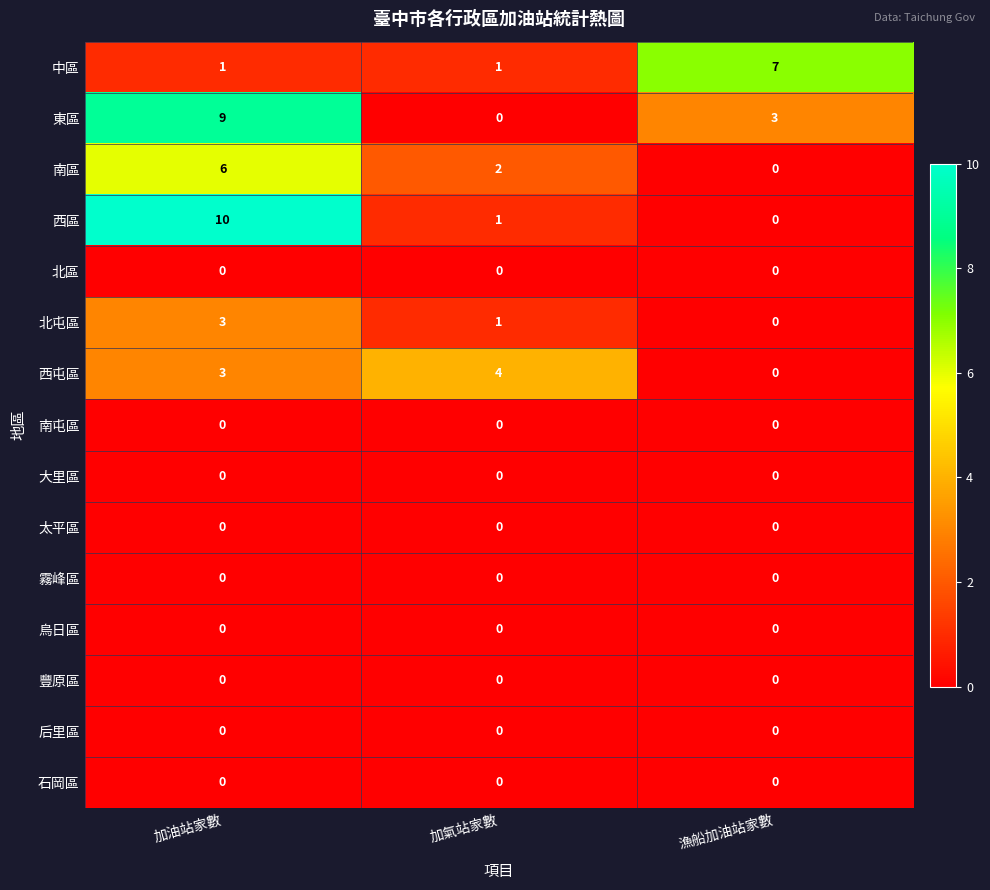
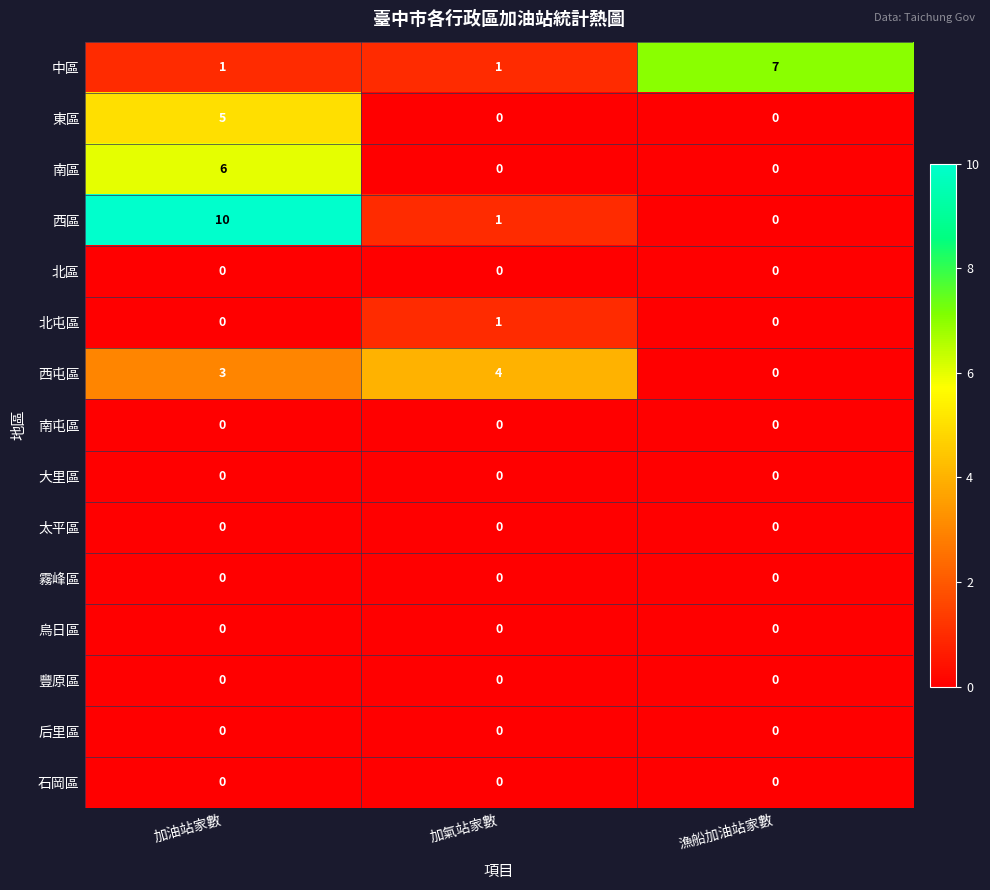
  {
    "中區": {
      "加油站家數": 1,
      "加氣站家數": 1,
      "漁船加油站家數": 7
    },
    "東區": {
-     "加油站家數": 9,
+     "加油站家數": 5,
      "加氣站家數": 0,
-     "漁船加油站家數": 3
+     "漁船加油站家數": 0
    },
    "南區": {
      "加油站家數": 6,
-     "加氣站家數": 2,
+     "加氣站家數": 0,
      "漁船加油站家數": 0
    },
    "西區": {
      "加油站家數": 10,
      "加氣站家數": 1,
      "漁船加油站家數": 0
    },
    "北區": {
      "加油站家數": 0,
      "加氣站家數": 0,
      "漁船加油站家數": 0
    },
    "北屯區": {
-     "加油站家數": 3,
+     "加油站家數": 0,
      "加氣站家數": 1,
      "漁船加油站家數": 0
    },
    "西屯區": {
      "加油站家數": 3,
      "加氣站家數": 4,
      "漁船加油站家數": 0
    },
    "南屯區": {
      "加油站家數": 0,
      "加氣站家數": 0,
      "漁船加油站家數": 0
    },
    "大里區": {
      "加油站家數": 0,
      "加氣站家數": 0,
      "漁船加油站家數": 0
    },
    "太平區": {
      "加油站家數": 0,
      "加氣站家數": 0,
      "漁船加油站家數": 0
    },
    "霧峰區": {
      "加油站家數": 0,
      "加氣站家數": 0,
      "漁船加油站家數": 0
    },
    "烏日區": {
      "加油站家數": 0,
      "加氣站家數": 0,
      "漁船加油站家數": 0
    },
    "豐原區": {
      "加油站家數": 0,
      "加氣站家數": 0,
      "漁船加油站家數": 0
    },
    "后里區": {
      "加油站家數": 0,
      "加氣站家數": 0,
      "漁船加油站家數": 0
    },
    "石岡區": {
      "加油站家數": 0,
      "加氣站家數": 0,
      "漁船加油站家數": 0
    }
  }
